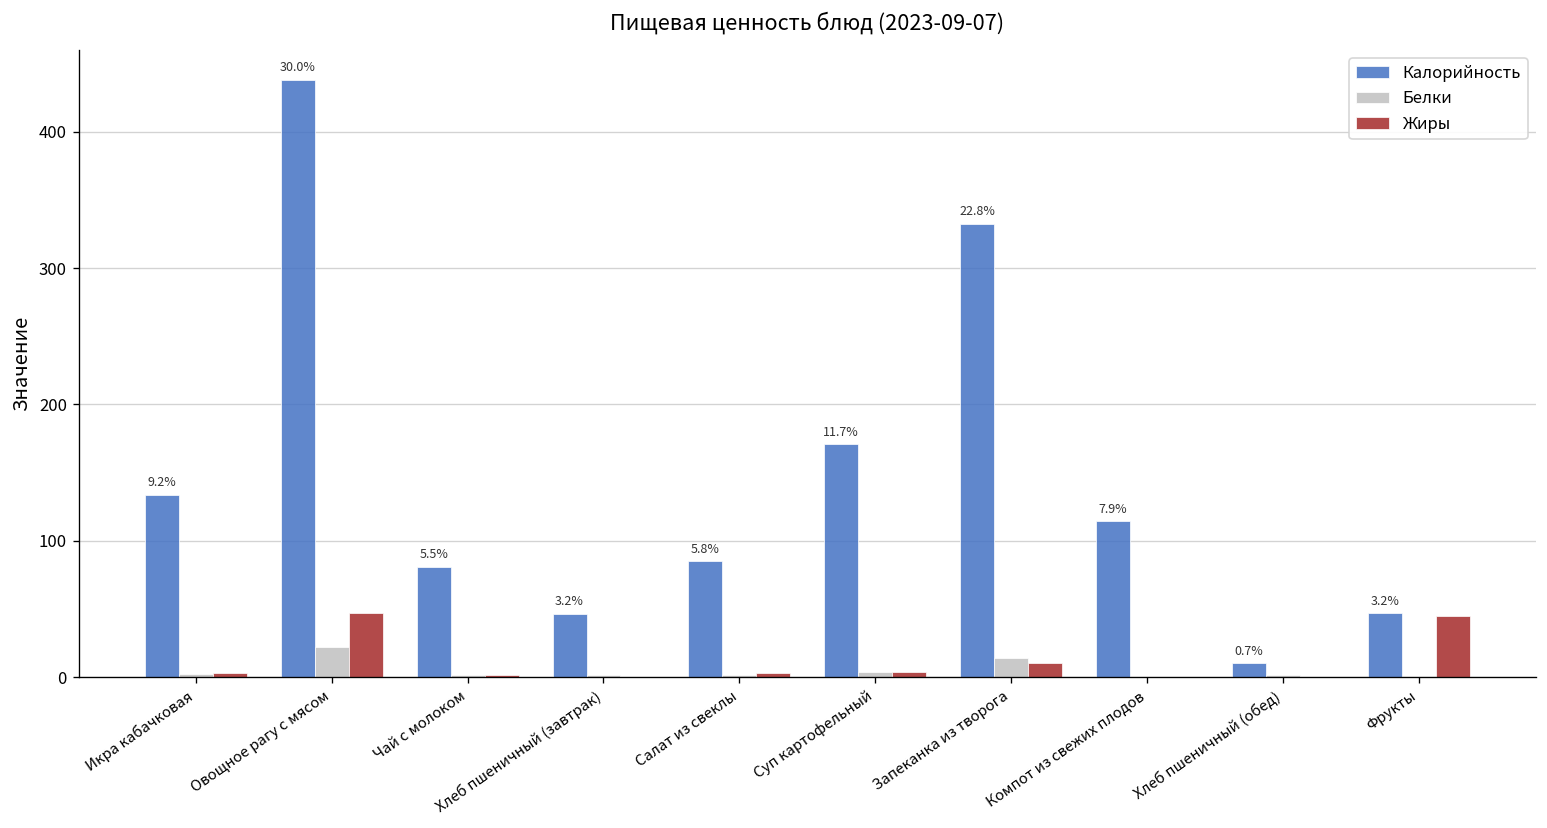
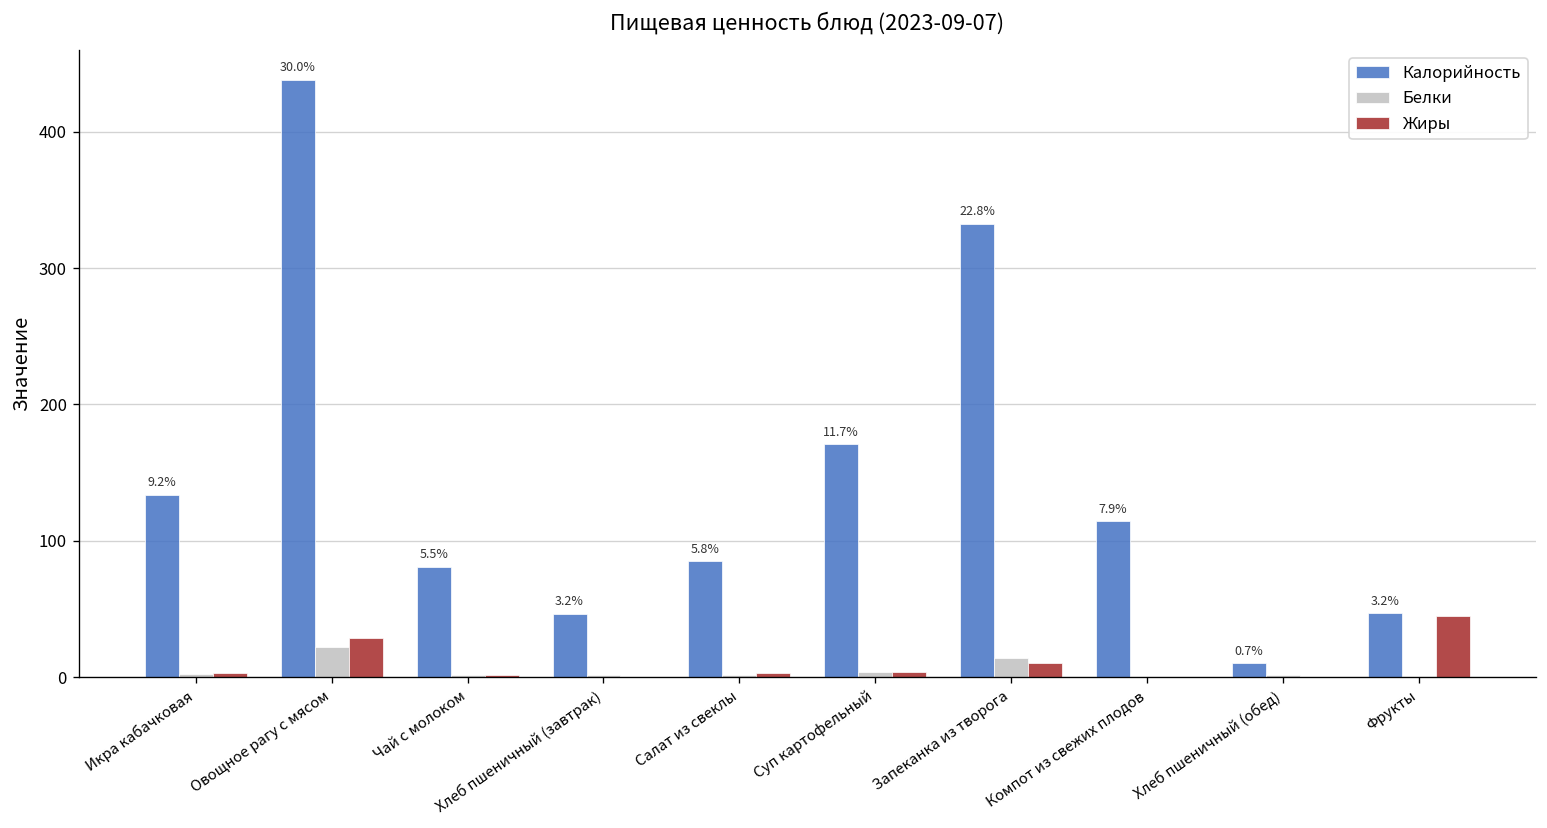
  {
    "Белки": {
      "Икра кабачковая": 3,
      "Овощное рагу с мясом": 22,
      "Суп картофельный": 4,
      "Запеканка из творога": 14
    },
    "Жиры": {
      "Икра кабачковая": 3,
-     "Овощное рагу с мясом": 47,
+     "Овощное рагу с мясом": 29,
      "Салат из свеклы": 3,
      "Суп картофельный": 4,
      "Запеканка из творога": 11,
      "Фрукты": 45
    }
  }
